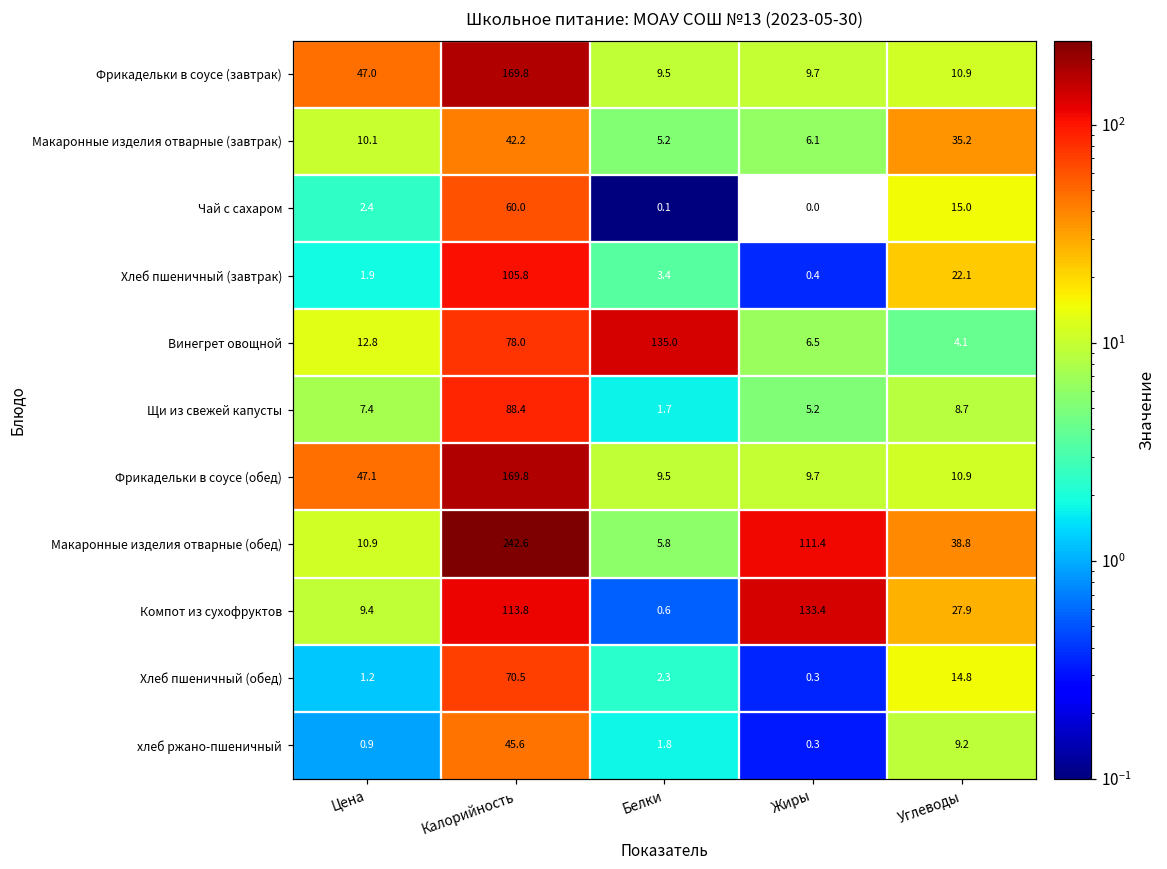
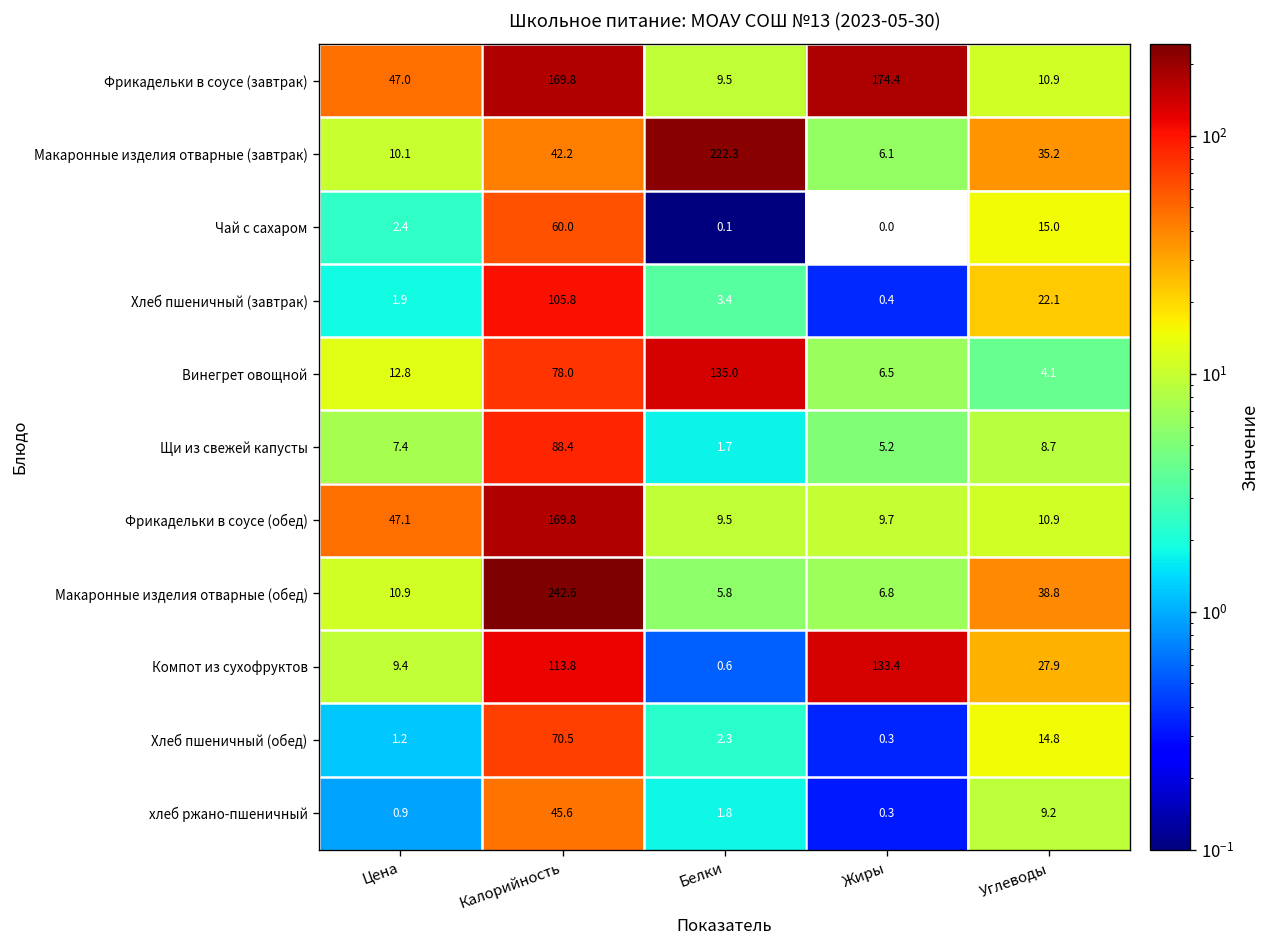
  {
    "Фрикадельки в соусе (завтрак)": {
      "Цена": 47.0,
      "Калорийность": 169.8,
      "Белки": 9.5,
-     "Жиры": 9.7,
+     "Жиры": 174.4,
      "Углеводы": 10.9
    },
    "Макаронные изделия отварные (завтрак)": {
      "Цена": 10.1,
      "Калорийность": 42.2,
-     "Белки": 5.2,
+     "Белки": 222.3,
      "Жиры": 6.1,
      "Углеводы": 35.2
    },
    "Чай с сахаром": {
      "Цена": 2.4,
      "Калорийность": 60.0,
      "Белки": 0.1,
      "Жиры": 0.0,
      "Углеводы": 15.0
    },
    "Хлеб пшеничный (завтрак)": {
      "Цена": 1.9,
      "Калорийность": 105.8,
      "Белки": 3.4,
      "Жиры": 0.4,
      "Углеводы": 22.1
    },
    "Винегрет овощной": {
      "Цена": 12.8,
      "Калорийность": 78.0,
      "Белки": 135.0,
      "Жиры": 6.5,
      "Углеводы": 4.1
    },
    "Щи из свежей капусты": {
      "Цена": 7.4,
      "Калорийность": 88.4,
      "Белки": 1.7,
      "Жиры": 5.2,
      "Углеводы": 8.7
    },
    "Фрикадельки в соусе (обед)": {
      "Цена": 47.1,
      "Калорийность": 169.8,
      "Белки": 9.5,
      "Жиры": 9.7,
      "Углеводы": 10.9
    },
    "Макаронные изделия отварные (обед)": {
      "Цена": 10.9,
      "Калорийность": 242.6,
      "Белки": 5.8,
-     "Жиры": 111.4,
+     "Жиры": 6.8,
      "Углеводы": 38.8
    },
    "Компот из сухофруктов": {
      "Цена": 9.4,
      "Калорийность": 113.8,
      "Белки": 0.6,
      "Жиры": 133.4,
      "Углеводы": 27.9
    },
    "Хлеб пшеничный (обед)": {
      "Цена": 1.2,
      "Калорийность": 70.5,
      "Белки": 2.3,
      "Жиры": 0.3,
      "Углеводы": 14.8
    },
    "хлеб ржано-пшеничный": {
      "Цена": 0.9,
      "Калорийность": 45.6,
      "Белки": 1.8,
      "Жиры": 0.3,
      "Углеводы": 9.2
    }
  }
